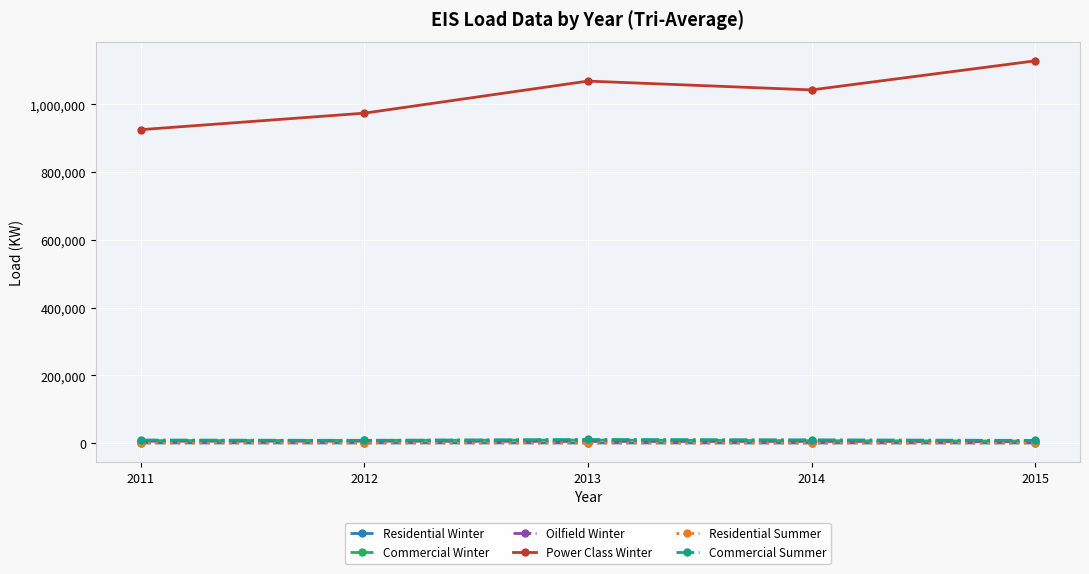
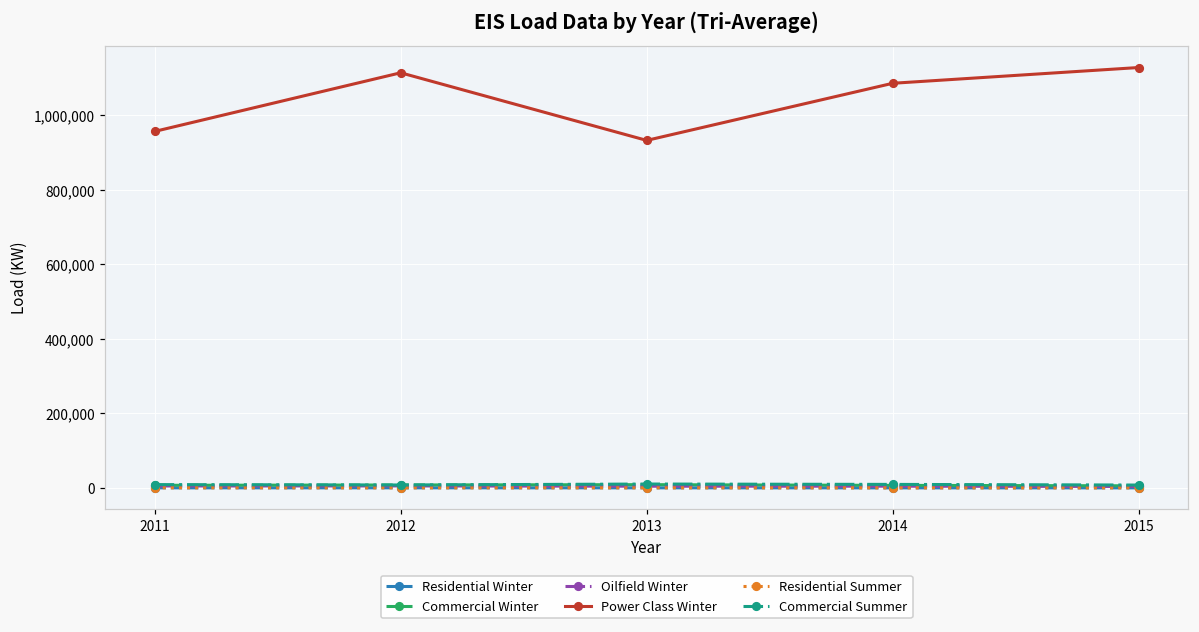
  {
    "Power Class Winter": {
-     "2011": "930,000",
-     "2012": "970,000",
-     "2013": "1,070,000",
-     "2014": "1,040,000",
+     "2011": "960,000",
+     "2012": "1,110,000",
+     "2013": "930,000",
+     "2014": "1,090,000",
      "2015": "1,130,000"
    }
  }
